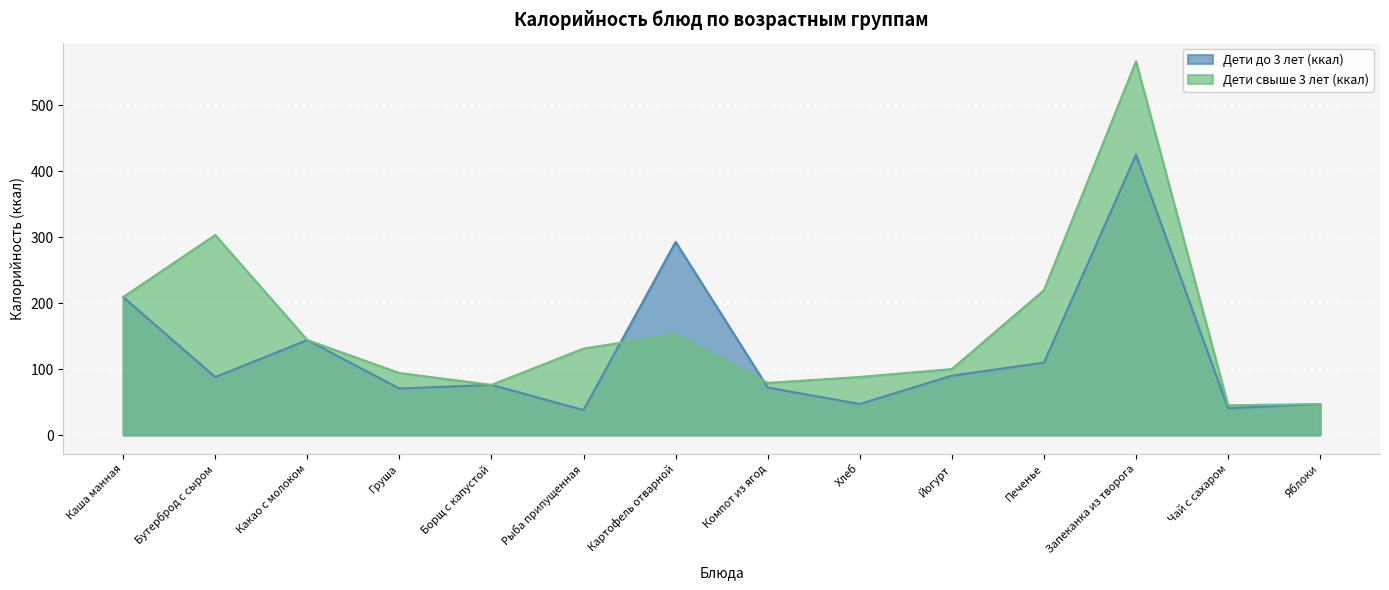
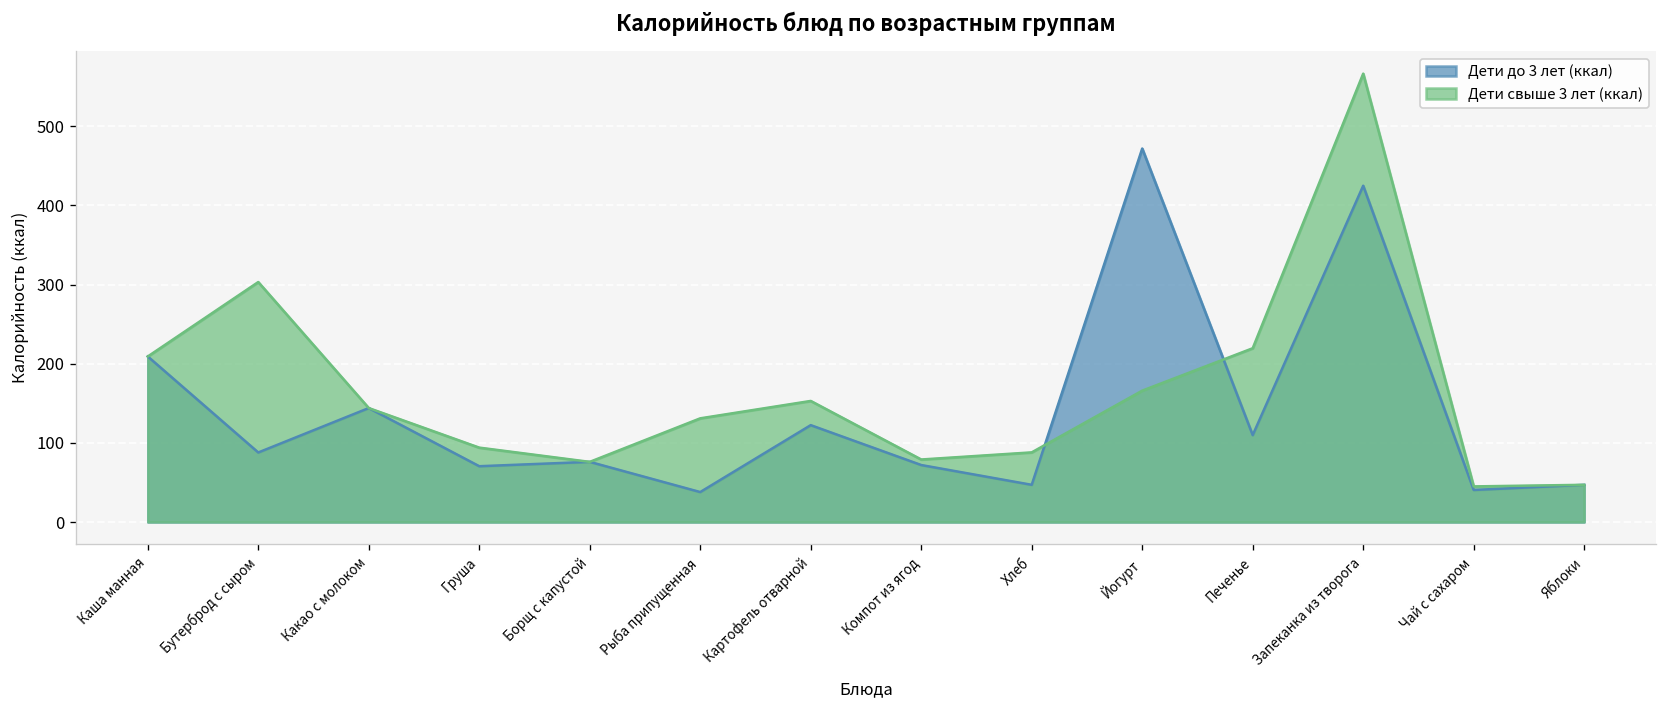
  {
    "Дети до 3 лет (ккал)": {
      "Бутерброд с сыром": 90,
      "Груша": 70,
      "Рыба припущенная": 40,
-     "Картофель отварной": 290,
+     "Картофель отварной": 120,
      "Компот из ягод": 70,
      "Хлеб": 50,
-     "Йогурт": 90,
+     "Йогурт": 470,
      "Печенье": 110,
      "Запеканка из творога": 430,
      "Чай с сахаром": 40
    },
    "Дети свыше 3 лет (ккал)": {
      "Бутерброд с сыром": 300,
      "Груша": 90,
      "Рыба припущенная": 130,
      "Картофель отварной": 150,
      "Компот из ягод": 80,
      "Хлеб": 90,
-     "Йогурт": 100,
+     "Йогурт": 170,
      "Печенье": 220,
      "Запеканка из творога": 570,
      "Чай с сахаром": 50
    }
  }
